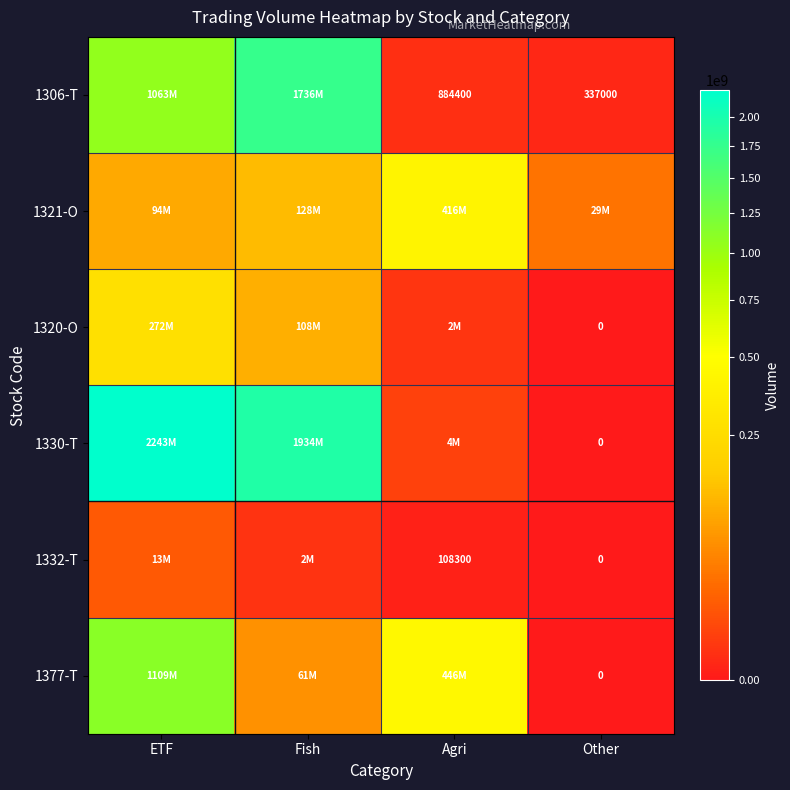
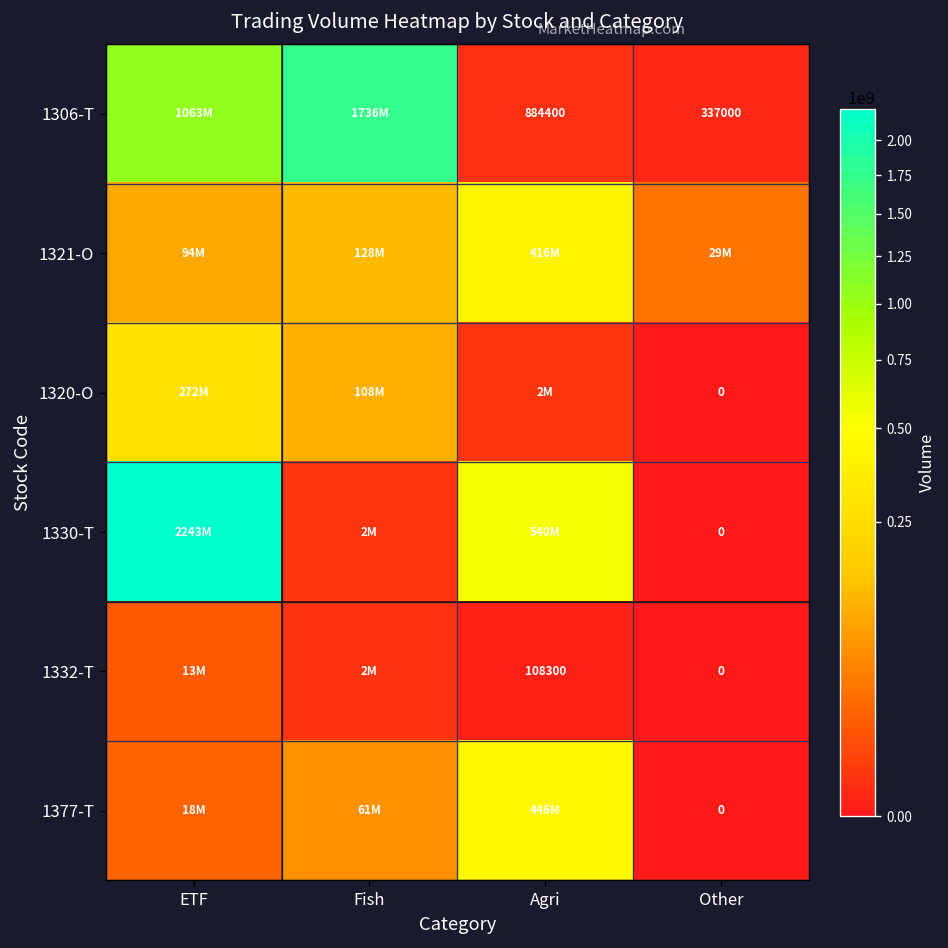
  {
    "1306-T": {
      "ETF": "1063M",
      "Fish": "1736M",
      "Agri": "884400",
      "Other": "337000"
    },
    "1321-O": {
      "ETF": "94M",
      "Fish": "128M",
      "Agri": "416M",
      "Other": "29M"
    },
    "1320-O": {
      "ETF": "272M",
      "Fish": "108M",
      "Agri": "2M",
      "Other": "0"
    },
    "1330-T": {
      "ETF": "2243M",
-     "Fish": "1934M",
-     "Agri": "4M",
+     "Fish": "2M",
+     "Agri": "540M",
      "Other": "0"
    },
    "1332-T": {
      "ETF": "13M",
      "Fish": "2M",
      "Agri": "108300",
      "Other": "0"
    },
    "1377-T": {
-     "ETF": "1109M",
+     "ETF": "18M",
      "Fish": "61M",
      "Agri": "446M",
      "Other": "0"
    }
  }
